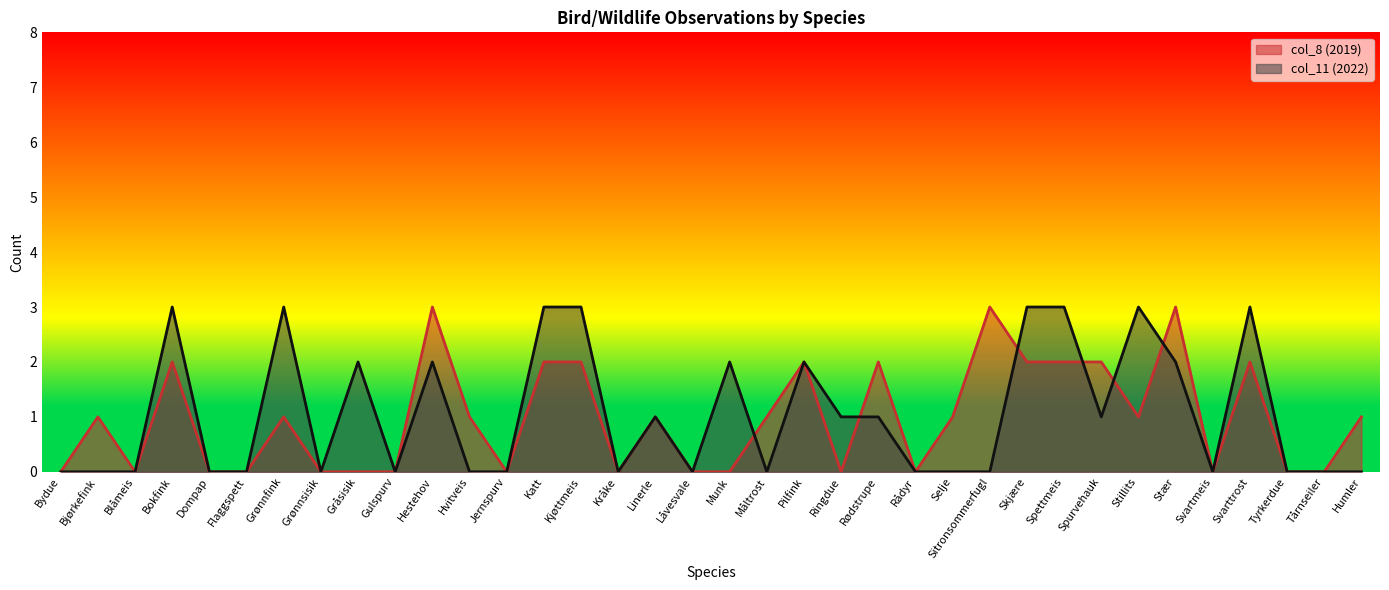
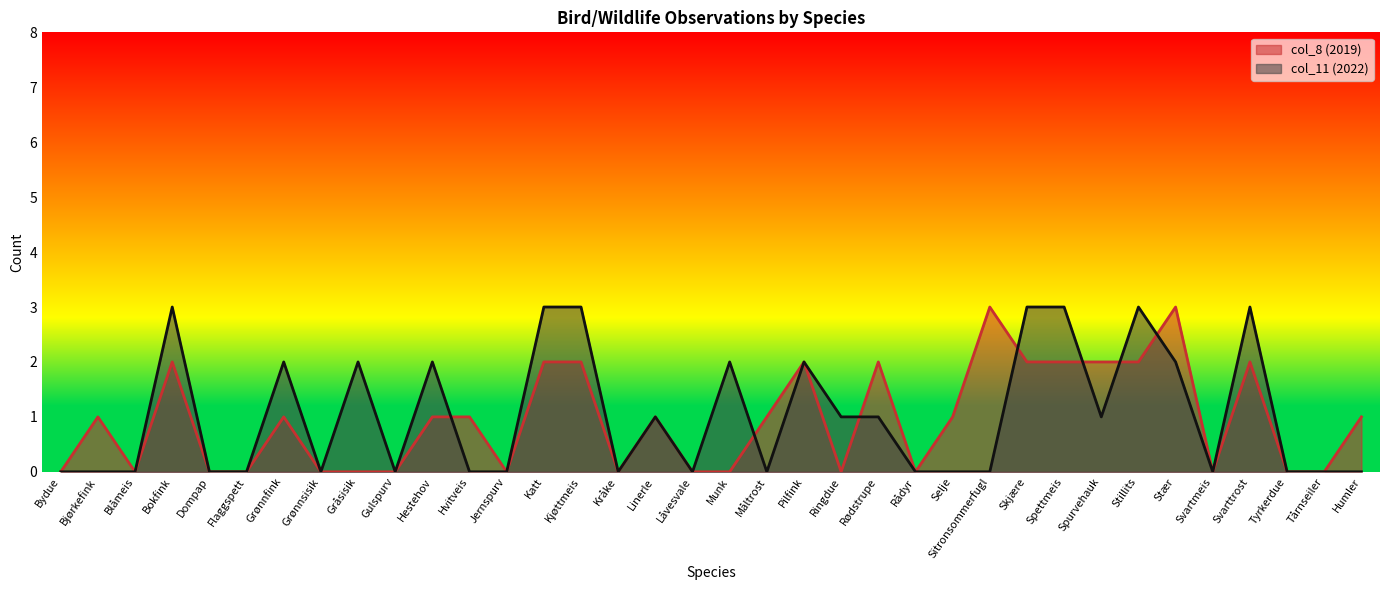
  {
    "col_8 (2019)": {
      "Bjørkefink": 1,
      "Bokfink": 2,
      "Grønnfink": 1,
      "Gråsisik": 0,
-     "Hestehov": 3,
+     "Hestehov": 1,
      "Hvitveis": 1,
      "Katt": 2,
      "Kjøttmeis": 2,
      "Munk": 0,
      "Måltrost": 1,
      "Ringdue": 0,
      "Rødstrupe": 2,
      "Selje": 1,
      "Sitronsommerfugl": 3,
      "Skjære": 2,
      "Spettmeis": 2,
      "Spurvehauk": 2,
-     "Stillits": 1,
+     "Stillits": 2,
      "Stær": 3,
      "Svarttrost": 2,
      "Humler": 1
    },
    "col_11 (2022)": {
      "Bjørkefink": 0,
      "Bokfink": 3,
-     "Grønnfink": 3,
+     "Grønnfink": 2,
      "Gråsisik": 2,
      "Hestehov": 2,
      "Hvitveis": 0,
      "Katt": 3,
      "Kjøttmeis": 3,
      "Munk": 2,
      "Måltrost": 0,
      "Ringdue": 1,
      "Rødstrupe": 1,
      "Selje": 0,
      "Sitronsommerfugl": 0,
      "Skjære": 3,
      "Spettmeis": 3,
      "Spurvehauk": 1,
      "Stillits": 3,
      "Stær": 2,
      "Svarttrost": 3,
      "Humler": 0
    }
  }
